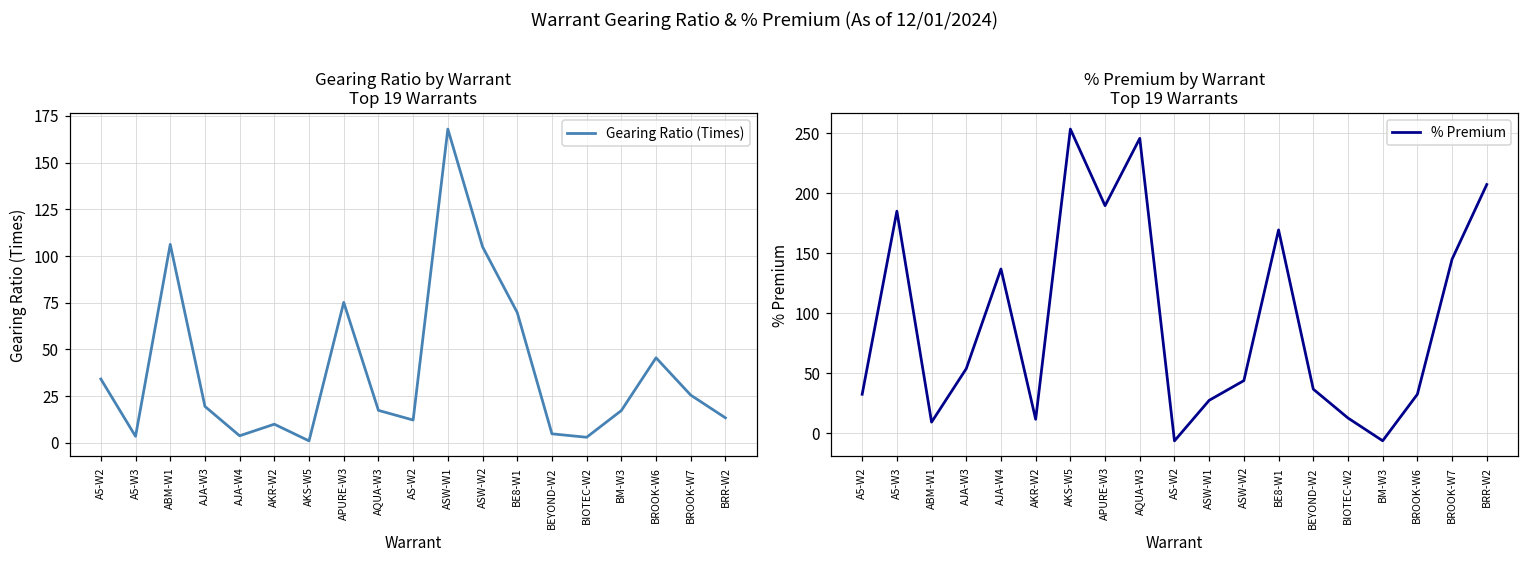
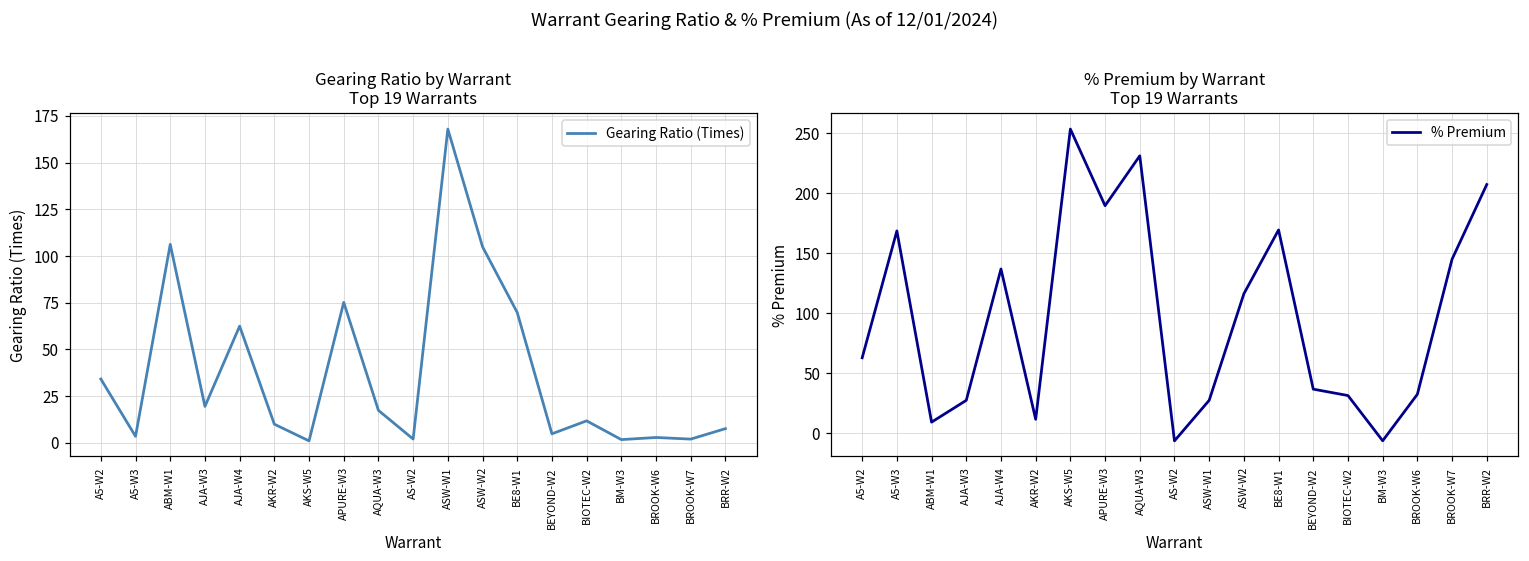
  {
    "Gearing Ratio by Warrant Top 19 Warrants": {
      "A5-W2": 34,
      "A5-W3": 4,
      "ABM-W1": 106,
      "AJA-W3": 20,
-     "AJA-W4": 4,
+     "AJA-W4": 63,
      "AKR-W2": 10,
      "AKS-W5": 1,
      "APURE-W3": 75,
      "AQUA-W3": 17,
-     "AS-W2": 12,
+     "AS-W2": 2,
      "ASW-W1": 168,
      "ASW-W2": 105,
      "BE8-W1": 70,
      "BEYOND-W2": 5,
-     "BIOTEC-W2": 3,
-     "BM-W3": 17,
-     "BROOK-W6": 46,
-     "BROOK-W7": 26,
-     "BRR-W2": 13
+     "BIOTEC-W2": 12,
+     "BM-W3": 2,
+     "BROOK-W6": 3,
+     "BROOK-W7": 2,
+     "BRR-W2": 8
    },
    "% Premium by Warrant Top 19 Warrants": {
-     "A5-W2": 32,
-     "A5-W3": 185,
+     "A5-W2": 63,
+     "A5-W3": 169,
      "ABM-W1": 9,
-     "AJA-W3": 54,
+     "AJA-W3": 27,
      "AJA-W4": 137,
      "AKR-W2": 12,
      "AKS-W5": 253,
      "APURE-W3": 190,
-     "AQUA-W3": 246,
+     "AQUA-W3": 231,
      "AS-W2": -6,
      "ASW-W1": 27,
-     "ASW-W2": 44,
+     "ASW-W2": 116,
      "BE8-W1": 169,
      "BEYOND-W2": 37,
-     "BIOTEC-W2": 13,
+     "BIOTEC-W2": 31,
      "BM-W3": -6,
      "BROOK-W6": 32,
      "BROOK-W7": 145,
      "BRR-W2": 207
    }
  }
